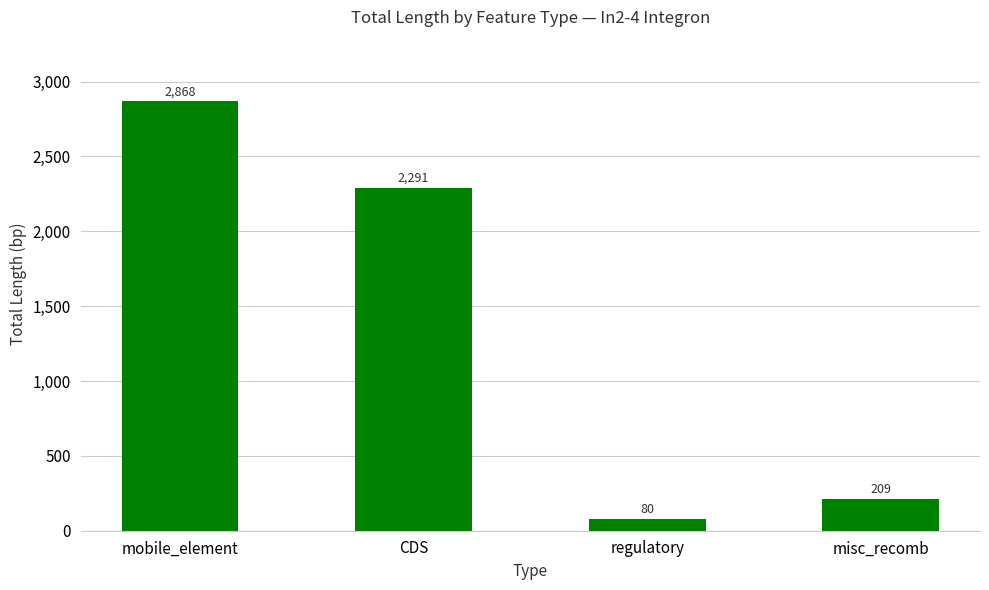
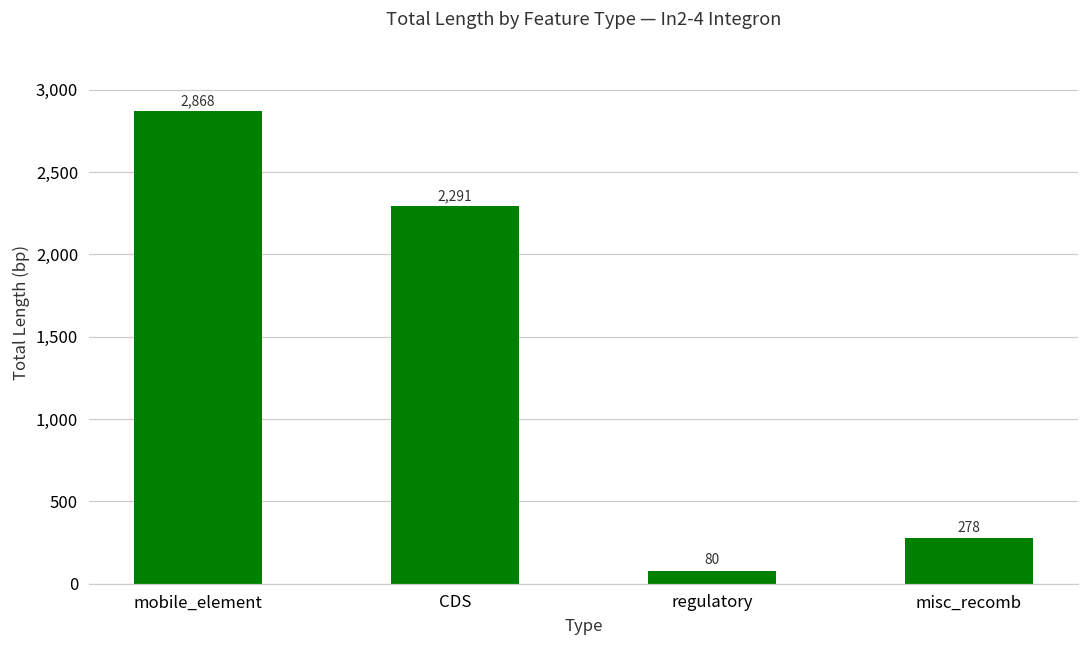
  {
    "mobile_element": "2,868",
    "CDS": "2,291",
    "regulatory": "80",
-   "misc_recomb": "209"
+   "misc_recomb": "278"
  }
